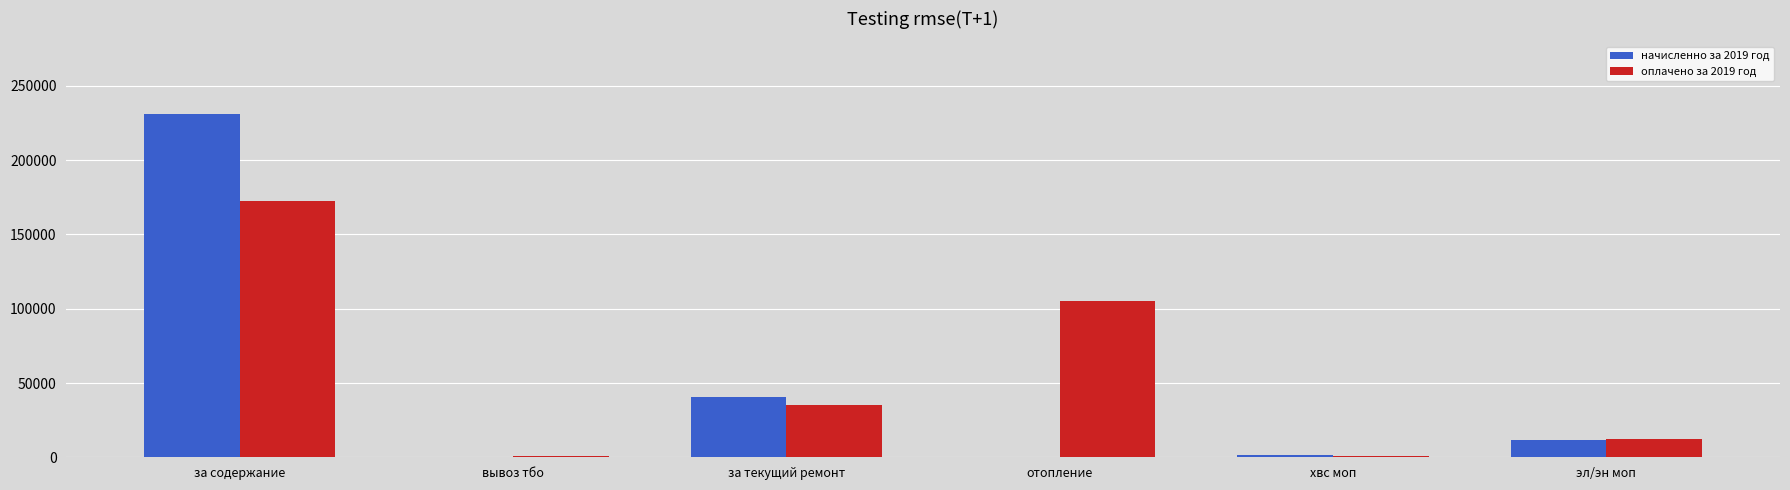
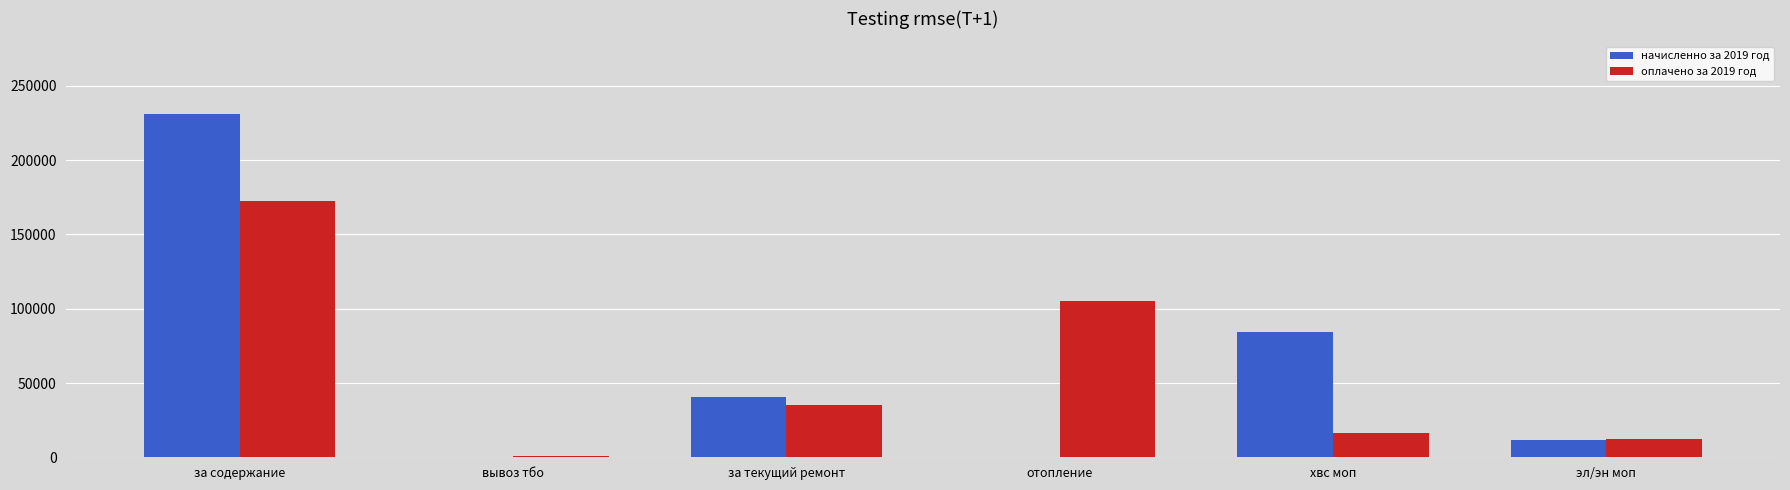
  {
    "начисленно за 2019 год": {
      "за содержание": 231000,
      "вывоз тбо": 0,
      "за текущий ремонт": 41000,
      "отопление": 0,
-     "хвс моп": 1000,
+     "хвс моп": 84000,
      "эл/эн моп": 12000
    },
    "оплачено за 2019 год": {
      "за содержание": 172000,
      "за текущий ремонт": 35000,
      "отопление": 105000,
-     "хвс моп": 1000,
+     "хвс моп": 17000,
      "эл/эн моп": 12000
    }
  }
